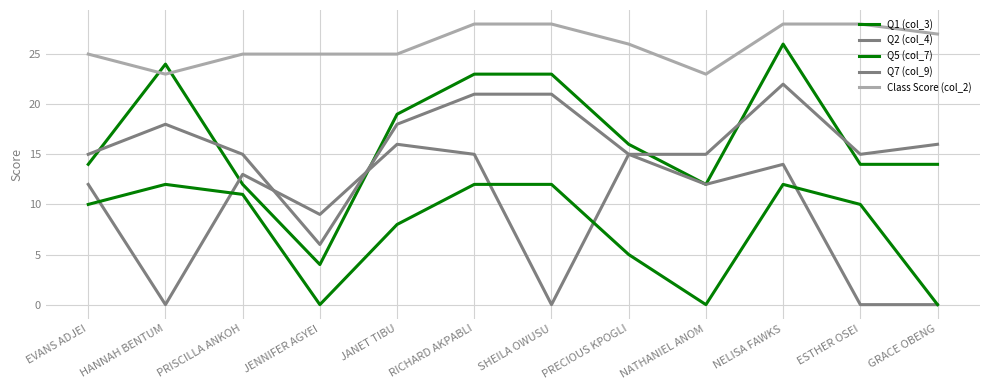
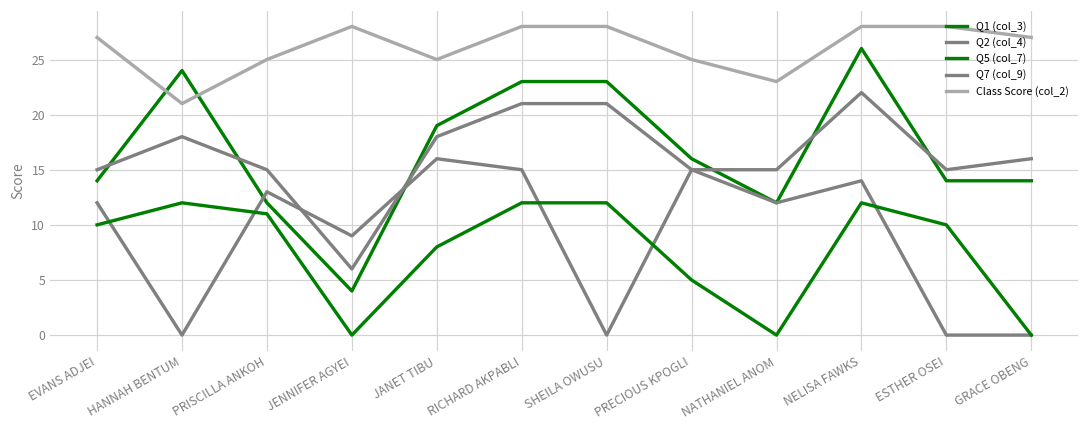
  {
    "Class Score (col_2)": {
-     "EVANS ADJEI": 25,
-     "HANNAH BENTUM": 23,
+     "EVANS ADJEI": 27,
+     "HANNAH BENTUM": 21,
      "PRISCILLA ANKOH": 25,
-     "JENNIFER AGYEI": 25,
+     "JENNIFER AGYEI": 28,
      "JANET TIBU": 25,
      "RICHARD AKPABLI": 28,
      "SHEILA OWUSU": 28,
-     "PRECIOUS KPOGLI": 26,
+     "PRECIOUS KPOGLI": 25,
      "NATHANIEL ANOM": 23,
      "NELISA FAWKS": 28,
      "ESTHER OSEI": 28,
      "GRACE OBENG": 27
    }
  }
